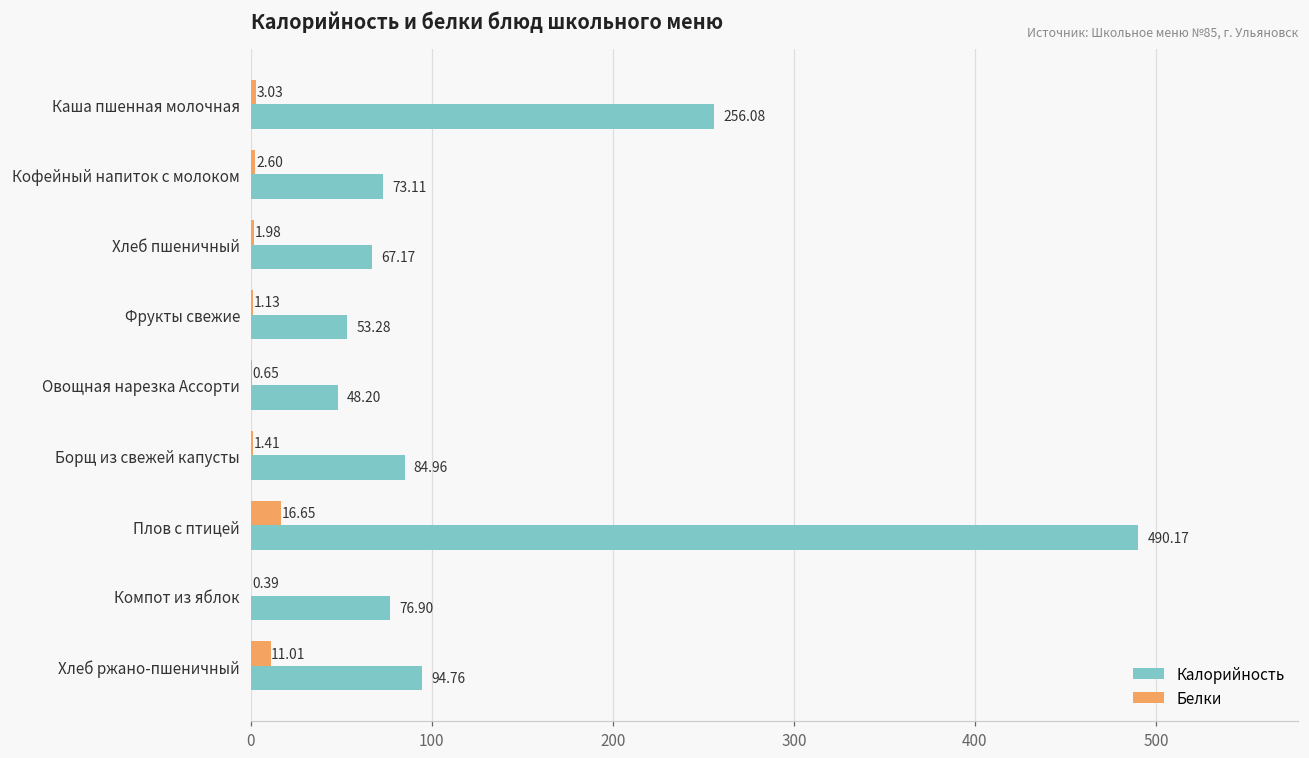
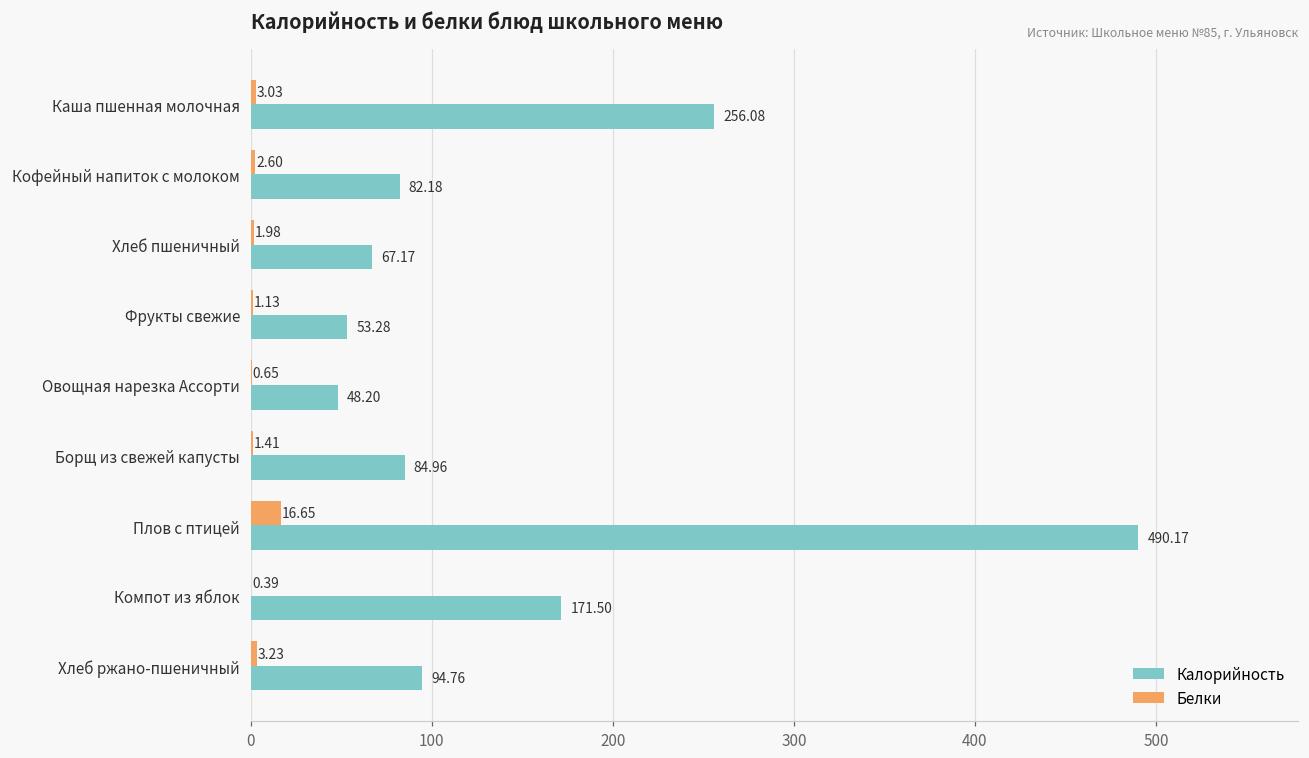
  {
    "Калорийность": {
      "Каша пшенная молочная": 256.08,
-     "Кофейный напиток с молоком": 73.11,
+     "Кофейный напиток с молоком": 82.18,
      "Хлеб пшеничный": 67.17,
      "Фрукты свежие": 53.28,
      "Овощная нарезка Ассорти": 48.20,
      "Борщ из свежей капусты": 84.96,
      "Плов с птицей": 490.17,
-     "Компот из яблок": 76.90,
+     "Компот из яблок": 171.50,
      "Хлеб ржано-пшеничный": 94.76
    },
    "Белки": {
      "Каша пшенная молочная": 3.03,
      "Кофейный напиток с молоком": 2.60,
      "Хлеб пшеничный": 1.98,
      "Фрукты свежие": 1.13,
      "Овощная нарезка Ассорти": 0.65,
      "Борщ из свежей капусты": 1.41,
      "Плов с птицей": 16.65,
      "Компот из яблок": 0.39,
-     "Хлеб ржано-пшеничный": 11.01
+     "Хлеб ржано-пшеничный": 3.23
    }
  }
